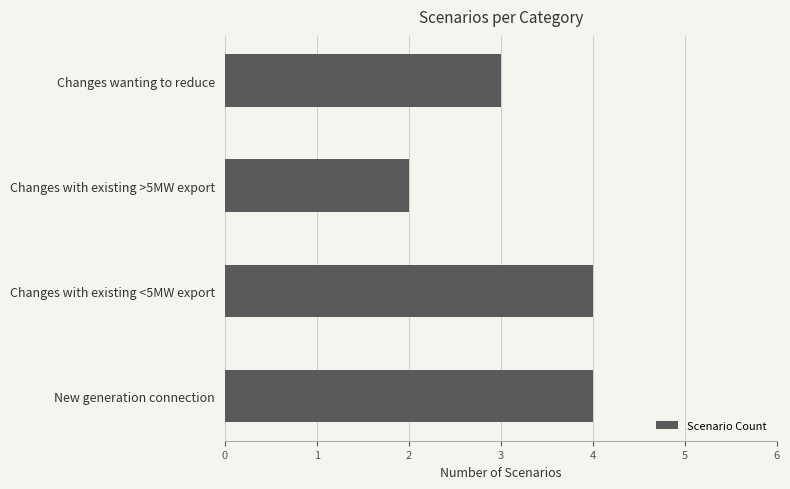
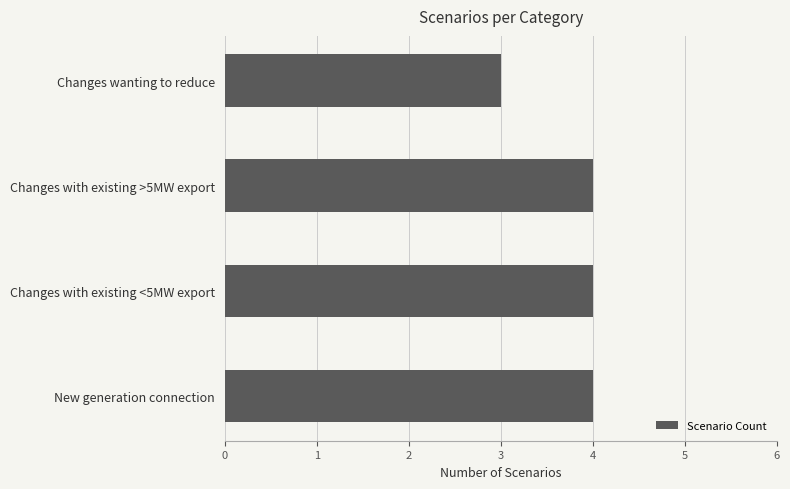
  {
    "Changes wanting to reduce": 3,
-   "Changes with existing >5MW export": 2,
+   "Changes with existing >5MW export": 4,
    "Changes with existing <5MW export": 4,
    "New generation connection": 4
  }
